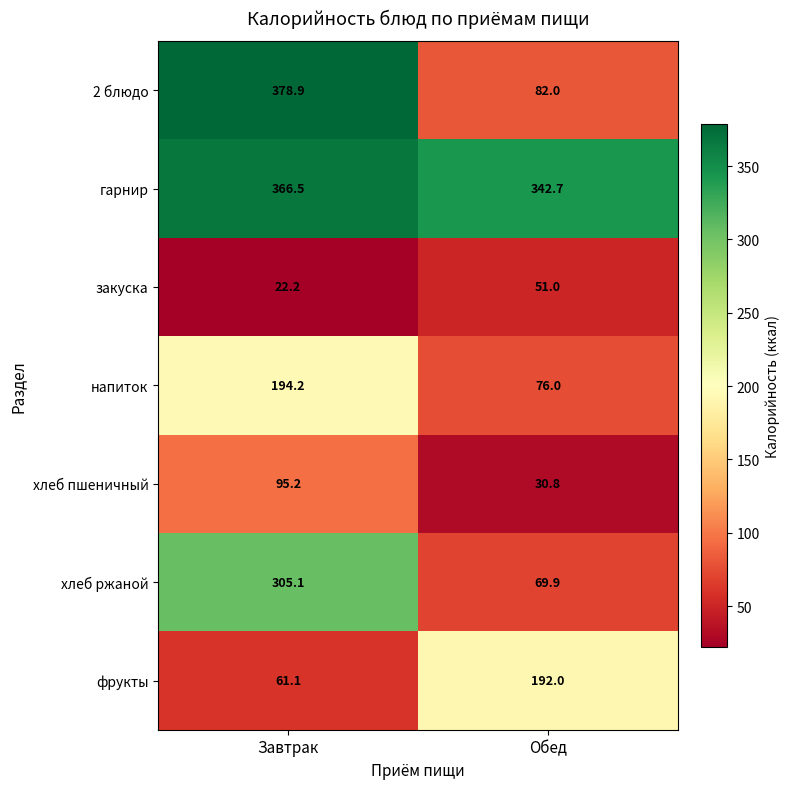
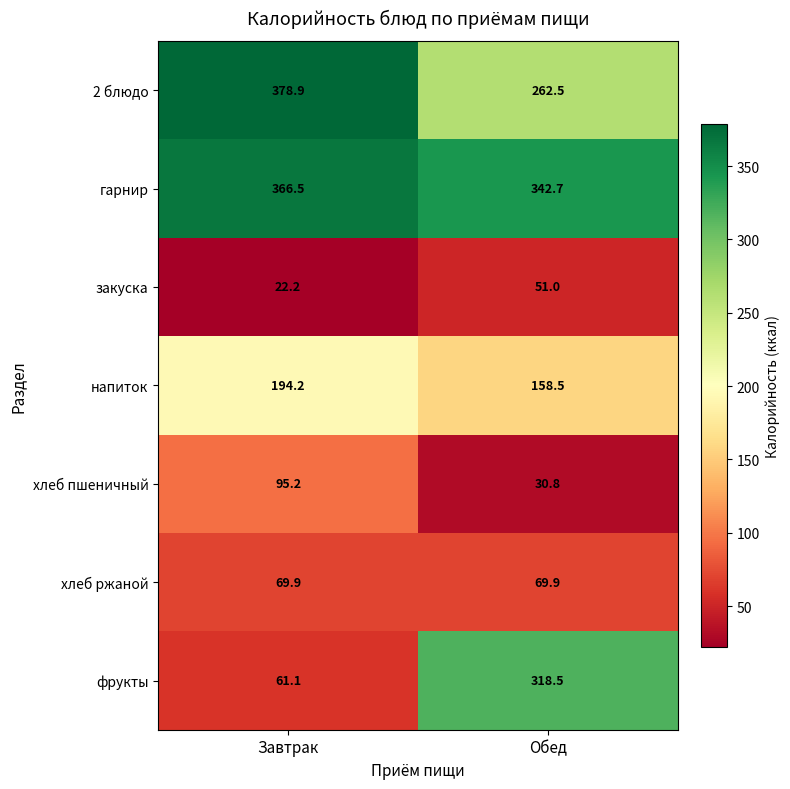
  {
    "2 блюдо": {
      "Завтрак": 378.9,
-     "Обед": 82.0
+     "Обед": 262.5
    },
    "гарнир": {
      "Завтрак": 366.5,
      "Обед": 342.7
    },
    "закуска": {
      "Завтрак": 22.2,
      "Обед": 51.0
    },
    "напиток": {
      "Завтрак": 194.2,
-     "Обед": 76.0
+     "Обед": 158.5
    },
    "хлеб пшеничный": {
      "Завтрак": 95.2,
      "Обед": 30.8
    },
    "хлеб ржаной": {
-     "Завтрак": 305.1,
+     "Завтрак": 69.9,
      "Обед": 69.9
    },
    "фрукты": {
      "Завтрак": 61.1,
-     "Обед": 192.0
+     "Обед": 318.5
    }
  }
